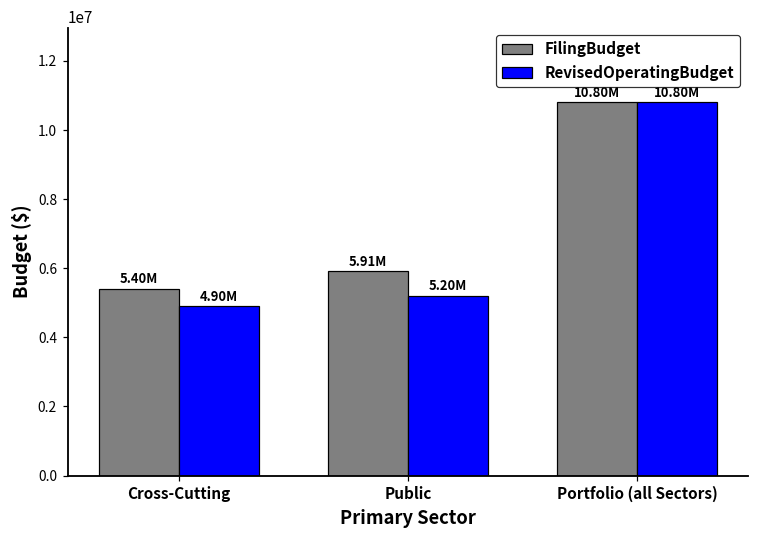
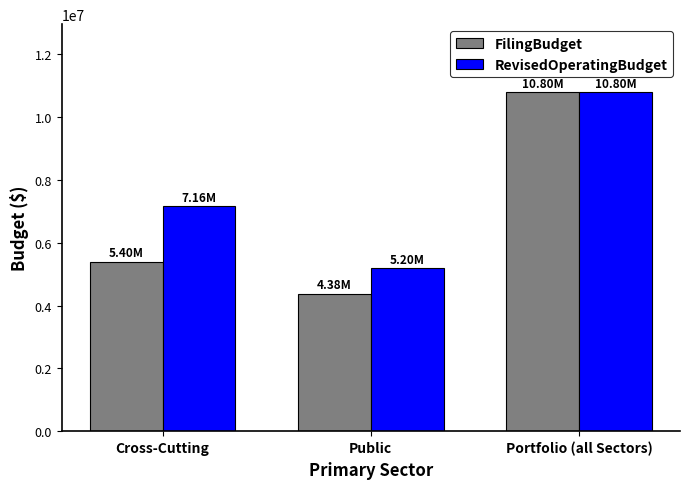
  {
    "FilingBudget": {
      "Cross-Cutting": "5.40M",
-     "Public": "5.91M"
+     "Public": "4.38M"
    },
    "RevisedOperatingBudget": {
-     "Cross-Cutting": "4.90M",
+     "Cross-Cutting": "7.16M",
      "Public": "5.20M"
    }
  }
